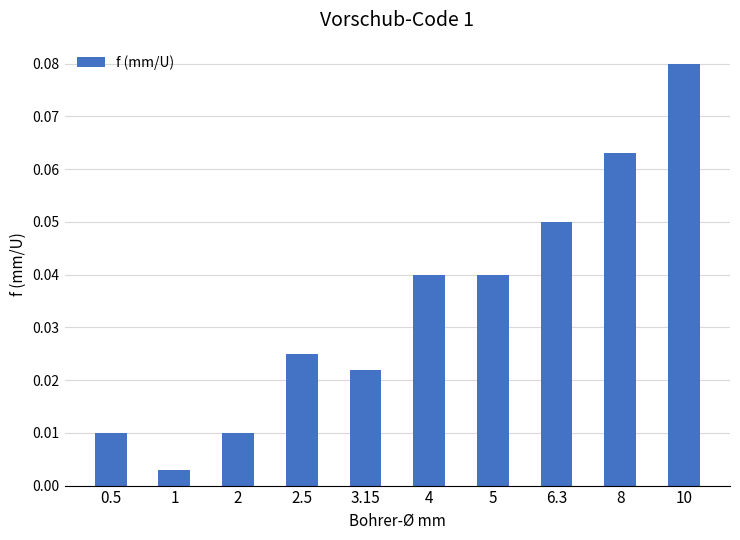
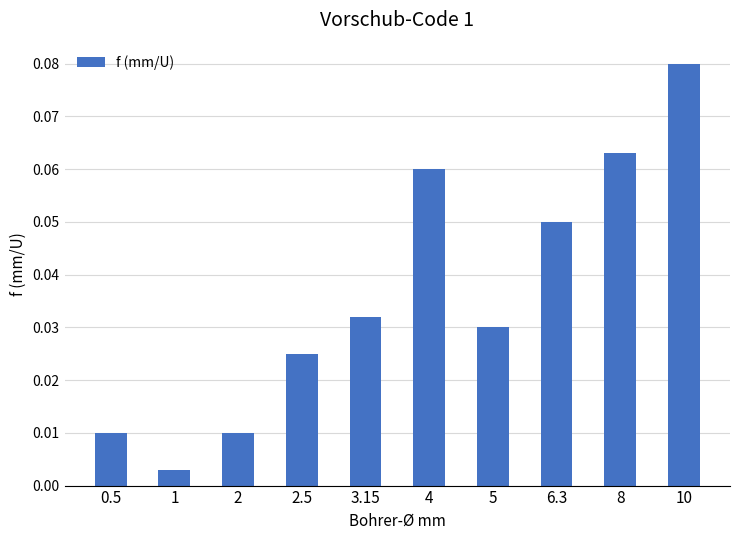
  {
    "0.5": 0.010,
    "1": 0.003,
    "2": 0.010,
    "2.5": 0.025,
-   "3.15": 0.022,
-   "4": 0.04,
-   "5": 0.04,
+   "3.15": 0.032,
+   "4": 0.06,
+   "5": 0.03,
    "6.3": 0.050,
    "8": 0.063,
    "10": 0.080
  }
